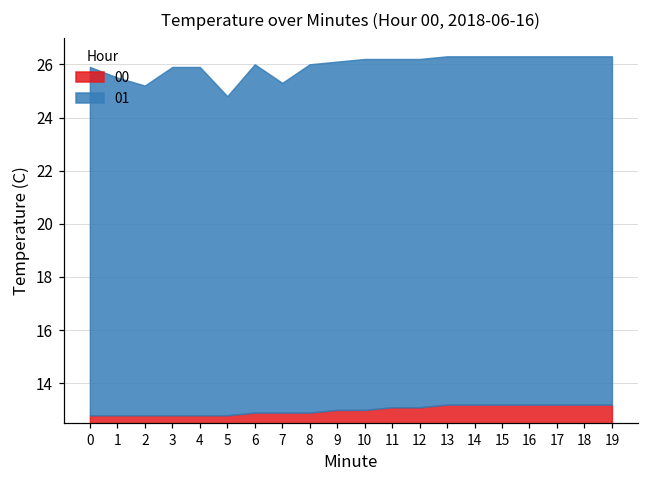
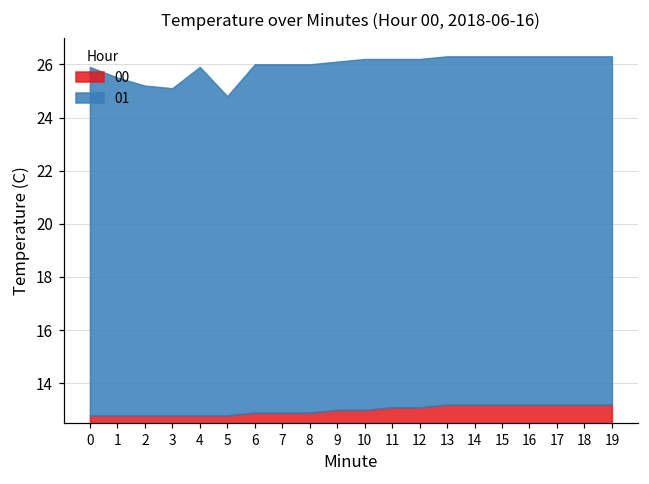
  {
    "00": {
      "0": 12.8,
      "1": 12.8,
      "2": 12.8,
      "3": 12.8,
      "4": 12.8,
      "5": 12.8,
      "6": 12.9,
      "7": 12.9,
      "8": 12.9,
      "9": 13.0,
      "10": 13.0,
      "11": 13.1,
      "12": 13.1,
      "13": 13.2,
      "14": 13.2,
      "15": 13.2,
      "16": 13.2,
      "17": 13.2,
      "18": 13.2,
      "19": 13.2
    },
    "01": {
      "0": 13.1,
      "1": 12.7,
      "2": 12.4,
-     "3": 13.1,
+     "3": 12.3,
      "4": 13.1,
      "5": 12.0,
      "6": 13.1,
-     "7": 12.4,
+     "7": 13.1,
      "8": 13.1,
      "9": 13.1,
      "10": 13.2,
      "11": 13.1,
      "12": 13.1,
      "13": 13.1,
      "14": 13.1,
      "15": 13.1,
      "16": 13.1,
      "17": 13.1,
      "18": 13.1,
      "19": 13.1
    }
  }
